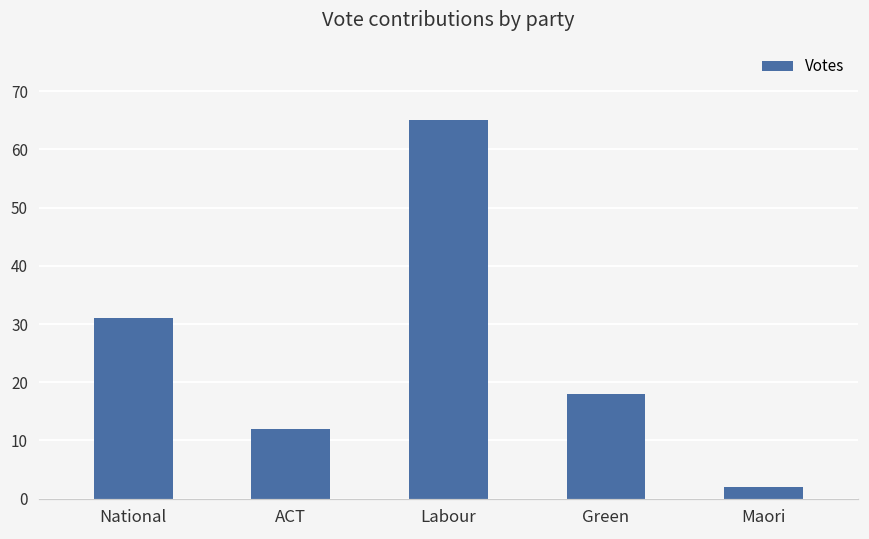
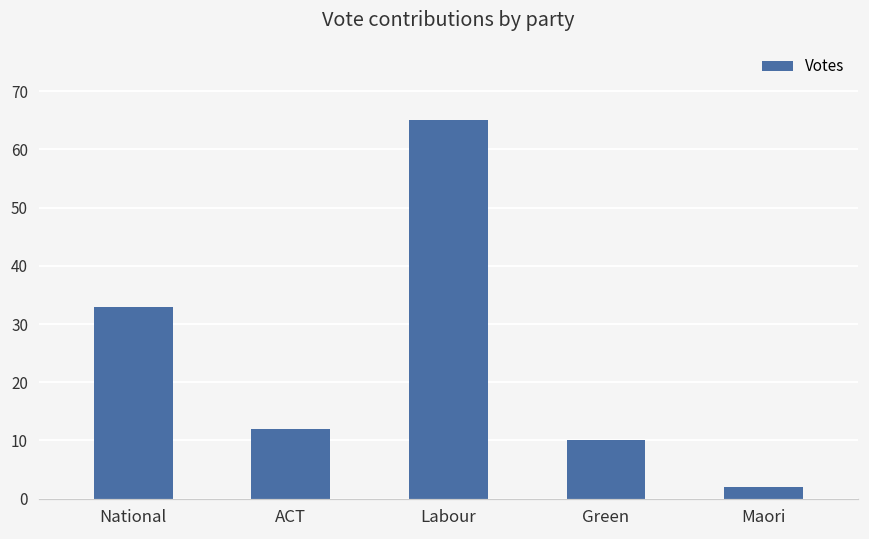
  {
-   "National": 31,
+   "National": 33,
    "ACT": 12,
    "Labour": 65,
-   "Green": 18,
+   "Green": 10,
    "Maori": 2
  }
